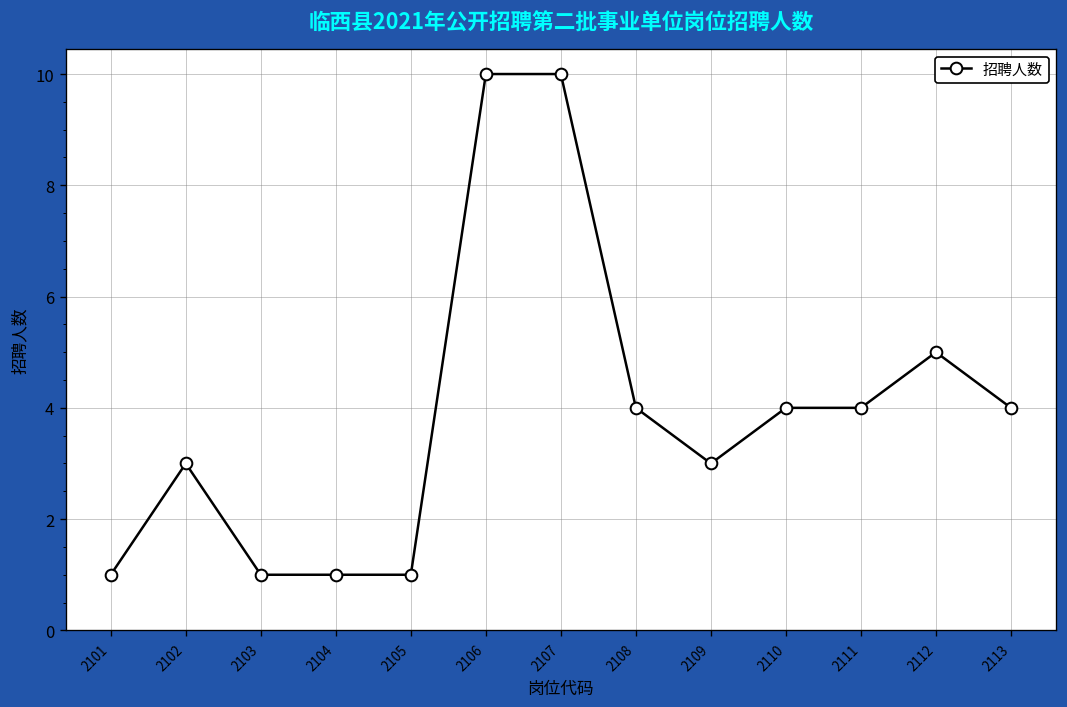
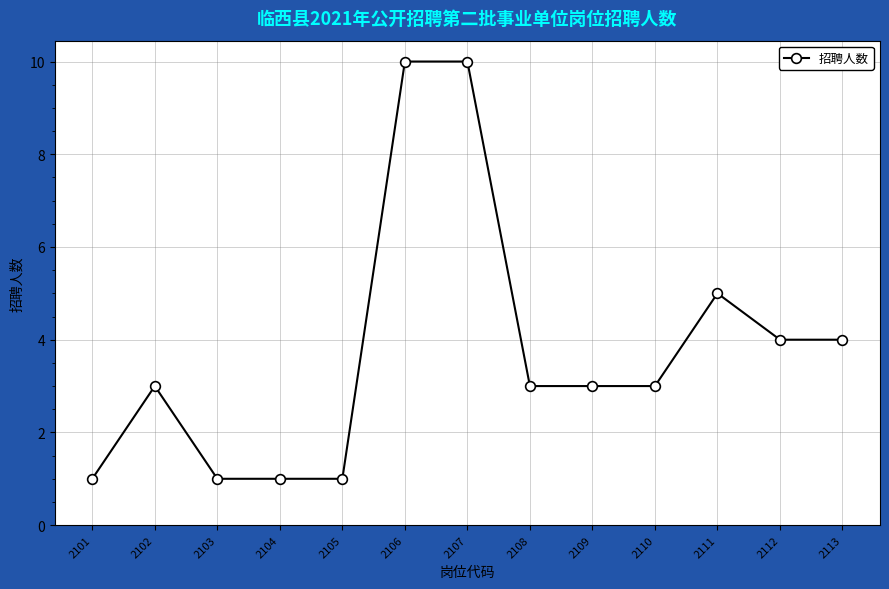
  {
    "2101": 1,
    "2102": 3,
    "2103": 1,
    "2104": 1,
    "2105": 1,
    "2106": 10,
    "2107": 10,
-   "2108": 4,
+   "2108": 3,
    "2109": 3,
-   "2110": 4,
-   "2111": 4,
-   "2112": 5,
+   "2110": 3,
+   "2111": 5,
+   "2112": 4,
    "2113": 4
  }
